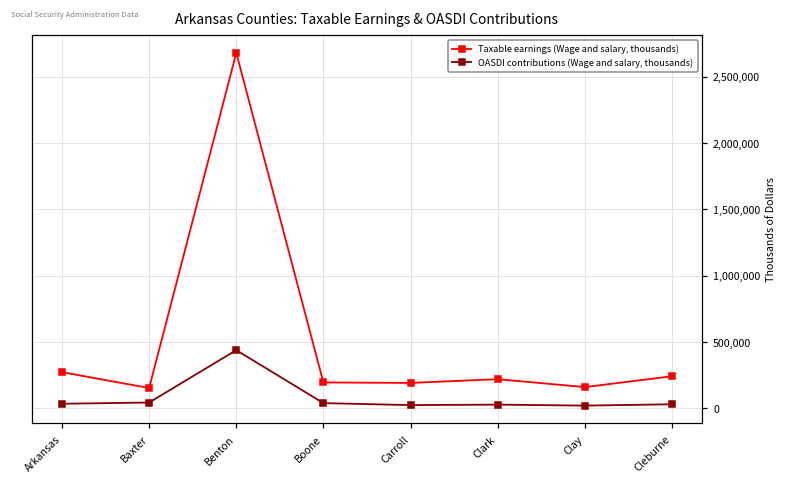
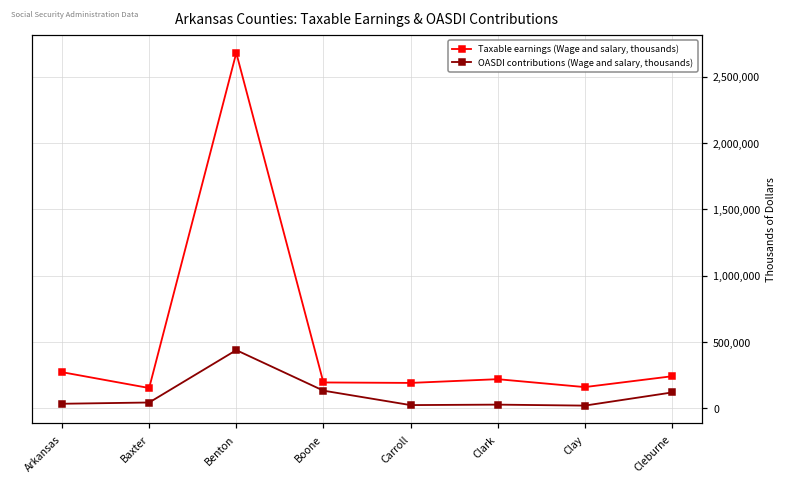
  {
    "Taxable earnings (Wage and salary, thousands)": {
      "Arkansas": "270,000",
      "Baxter": "150,000",
      "Benton": "2,680,000",
      "Boone": "190,000",
      "Carroll": "190,000",
      "Clark": "220,000",
      "Clay": "160,000",
      "Cleburne": "240,000"
    },
    "OASDI contributions (Wage and salary, thousands)": {
      "Arkansas": "30,000",
      "Baxter": "40,000",
      "Benton": "440,000",
-     "Boone": "40,000",
+     "Boone": "130,000",
      "Carroll": "20,000",
      "Clark": "30,000",
      "Clay": "20,000",
-     "Cleburne": "30,000"
+     "Cleburne": "120,000"
    }
  }
